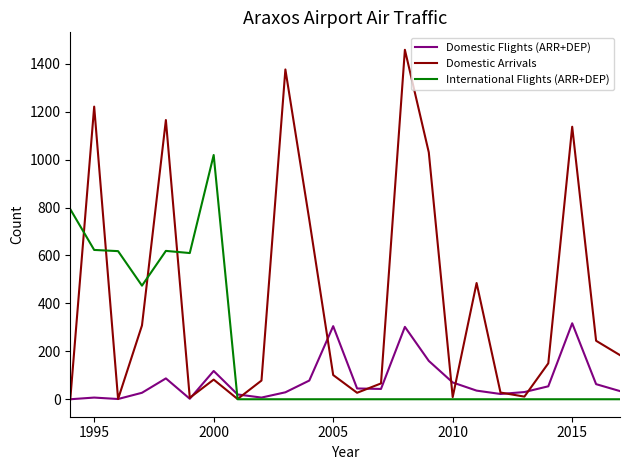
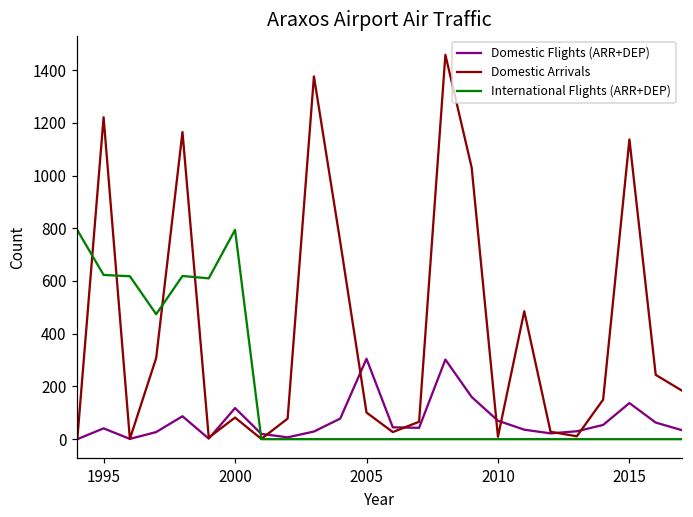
  {
    "Domestic Flights (ARR+DEP)": {
-     "1995": 10,
+     "1995": 40,
      "2000": 120,
      "2005": 310,
      "2010": 70,
-     "2015": 320
+     "2015": 140
    },
    "Domestic Arrivals": {
      "1995": 1220,
      "2000": 80,
      "2005": 100,
      "2015": 1140
    },
    "International Flights (ARR+DEP)": {
      "1995": 620,
-     "2000": 1020,
+     "2000": 790,
      "2005": 0,
      "2015": 0
    }
  }
